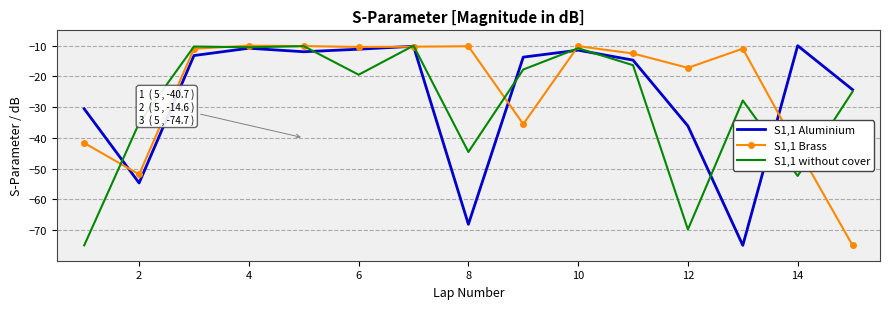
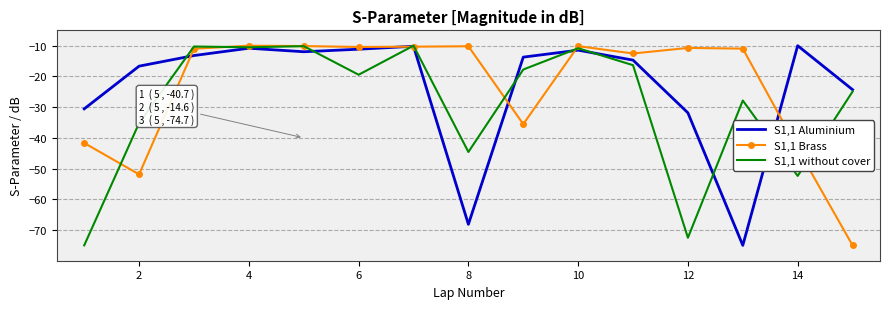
  {
    "S1,1 Aluminium": {
-     "2": -55,
+     "2": -17,
      "8": -68,
-     "12": -36,
+     "12": -32,
      "14": -10
    },
    "S1,1 Brass": {
      "2": -52,
      "8": -10,
-     "12": -17
+     "12": -11
    },
    "S1,1 without cover": {
      "6": -19,
      "8": -45,
-     "12": -70,
+     "12": -73,
      "14": -52
    }
  }
